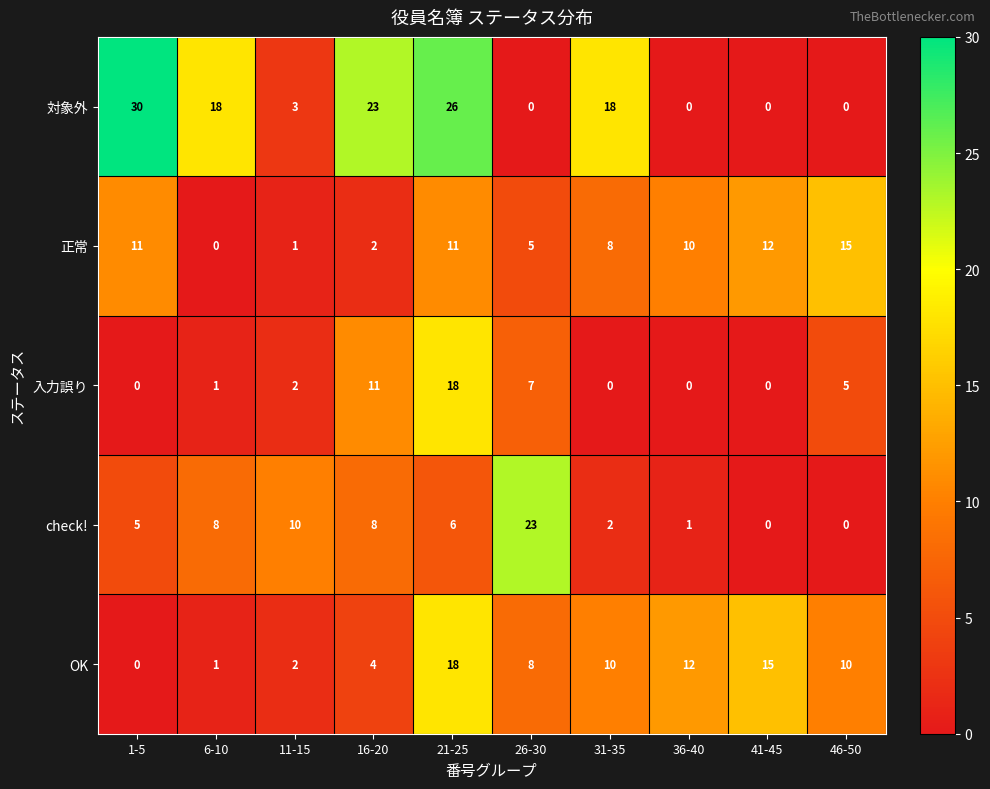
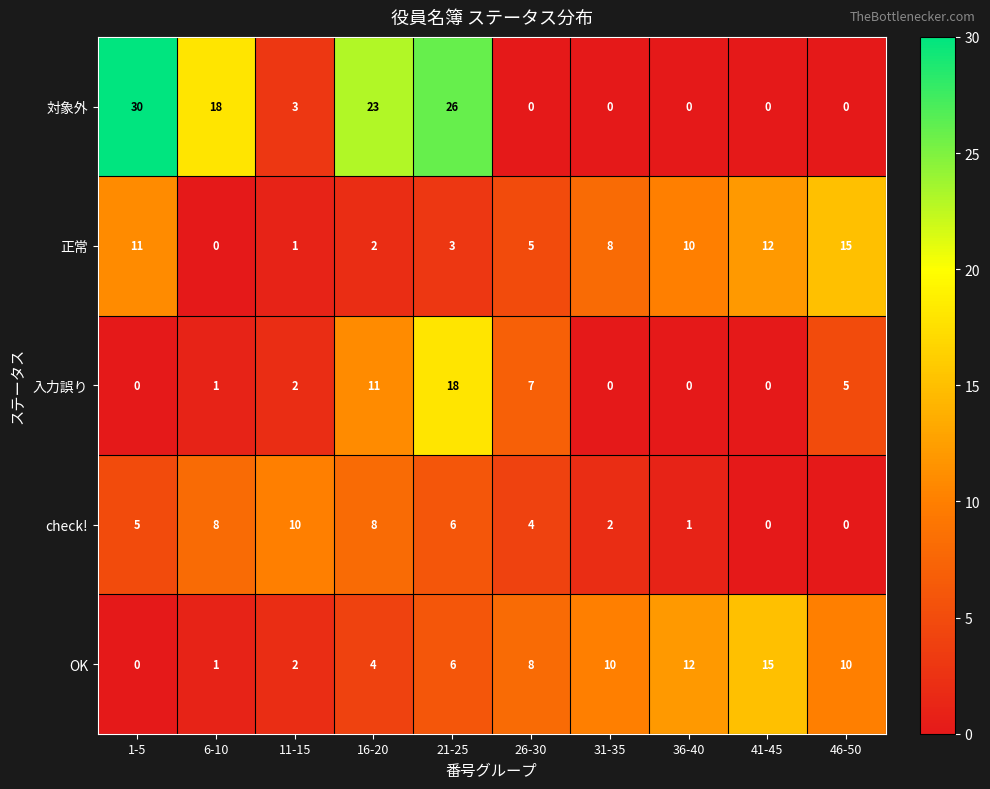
  {
    "対象外": {
      "1-5": 30,
      "6-10": 18,
      "11-15": 3,
      "16-20": 23,
      "21-25": 26,
      "26-30": 0,
-     "31-35": 18,
+     "31-35": 0,
      "36-40": 0,
      "41-45": 0,
      "46-50": 0
    },
    "正常": {
      "1-5": 11,
      "6-10": 0,
      "11-15": 1,
      "16-20": 2,
-     "21-25": 11,
+     "21-25": 3,
      "26-30": 5,
      "31-35": 8,
      "36-40": 10,
      "41-45": 12,
      "46-50": 15
    },
    "入力誤り": {
      "1-5": 0,
      "6-10": 1,
      "11-15": 2,
      "16-20": 11,
      "21-25": 18,
      "26-30": 7,
      "31-35": 0,
      "36-40": 0,
      "41-45": 0,
      "46-50": 5
    },
    "check!": {
      "1-5": 5,
      "6-10": 8,
      "11-15": 10,
      "16-20": 8,
      "21-25": 6,
-     "26-30": 23,
+     "26-30": 4,
      "31-35": 2,
      "36-40": 1,
      "41-45": 0,
      "46-50": 0
    },
    "OK": {
      "1-5": 0,
      "6-10": 1,
      "11-15": 2,
      "16-20": 4,
-     "21-25": 18,
+     "21-25": 6,
      "26-30": 8,
      "31-35": 10,
      "36-40": 12,
      "41-45": 15,
      "46-50": 10
    }
  }
